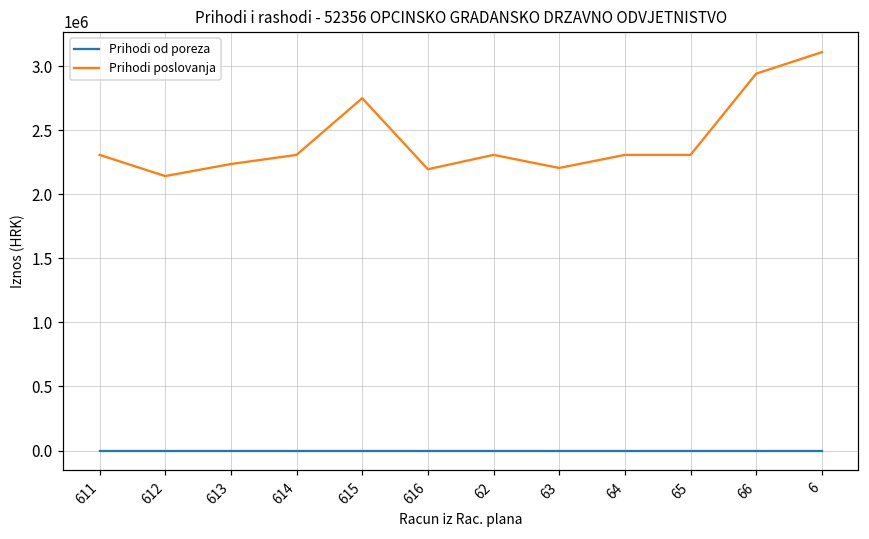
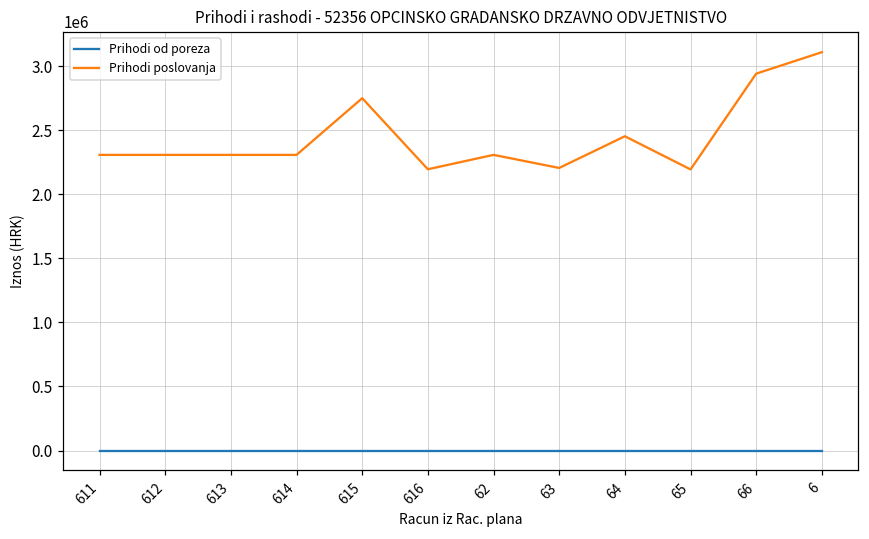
  {
    "Prihodi od poreza": {
      "611": 0,
      "612": 0,
      "613": 0,
      "614": 0,
      "615": 0,
      "616": 0,
      "62": 0,
      "63": 0,
      "64": 0,
      "65": 0,
      "66": 0,
      "6": 0
    },
    "Prihodi poslovanja": {
      "611": 2310000,
-     "612": 2140000,
-     "613": 2240000,
+     "612": 2310000,
+     "613": 2310000,
      "614": 2310000,
      "615": 2750000,
      "616": 2190000,
      "62": 2310000,
      "63": 2210000,
-     "64": 2310000,
-     "65": 2310000,
+     "64": 2450000,
+     "65": 2190000,
      "66": 2940000,
      "6": 3110000
    }
  }
